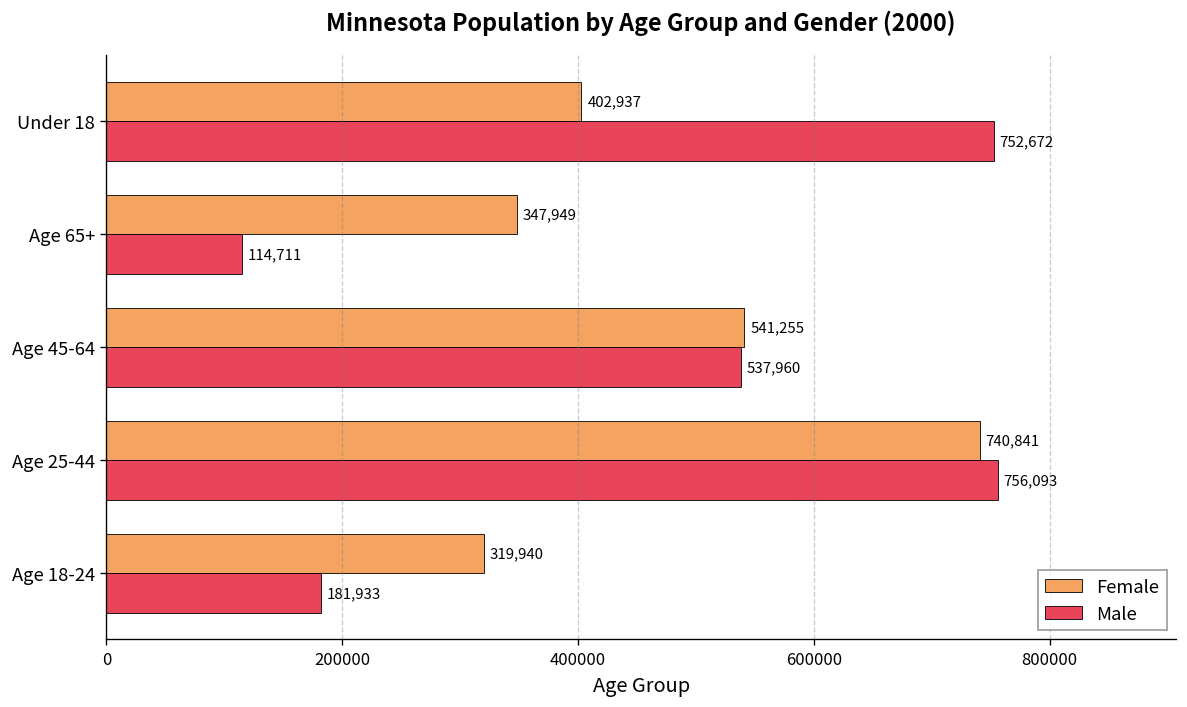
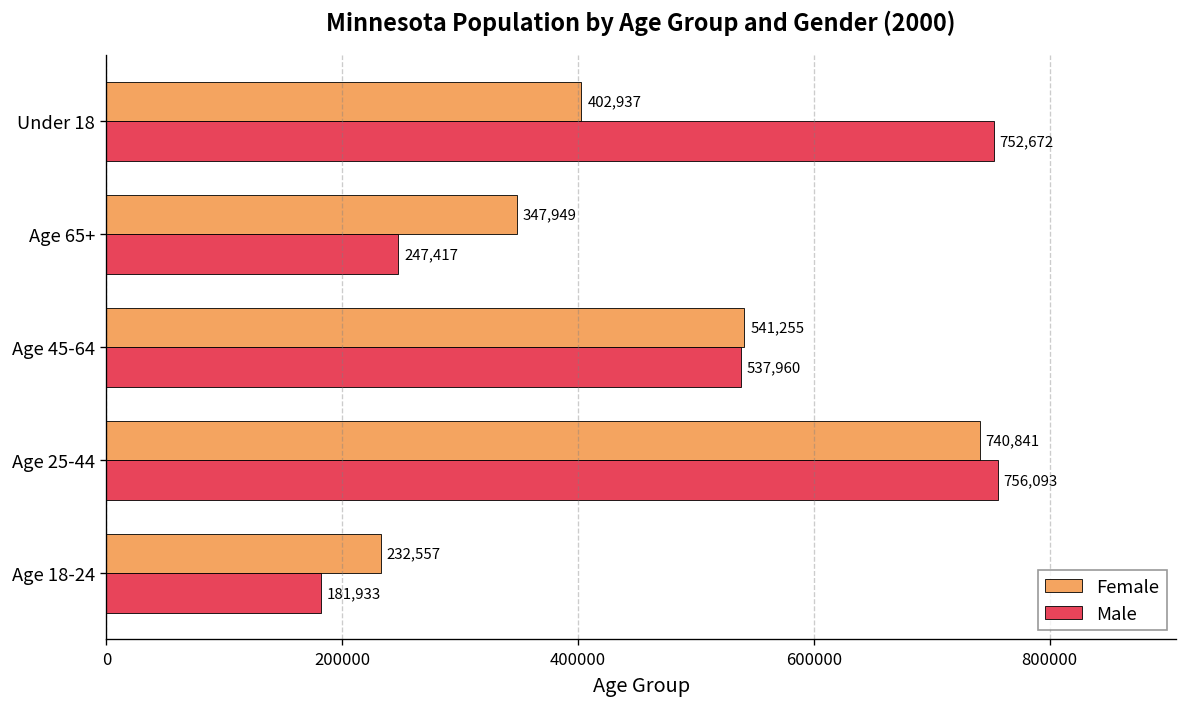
  {
    "Female": {
      "Under 18": "402,937",
      "Age 65+": "347,949",
      "Age 45-64": "541,255",
      "Age 25-44": "740,841",
-     "Age 18-24": "319,940"
+     "Age 18-24": "232,557"
    },
    "Male": {
      "Under 18": "752,672",
-     "Age 65+": "114,711",
+     "Age 65+": "247,417",
      "Age 45-64": "537,960",
      "Age 25-44": "756,093",
      "Age 18-24": "181,933"
    }
  }
